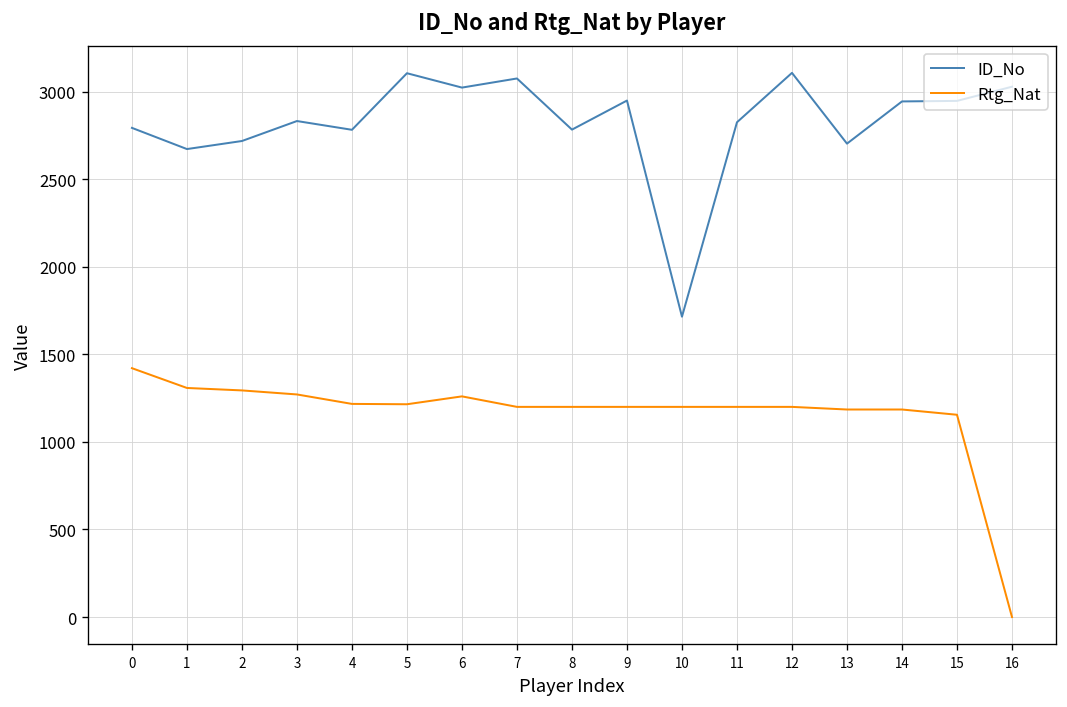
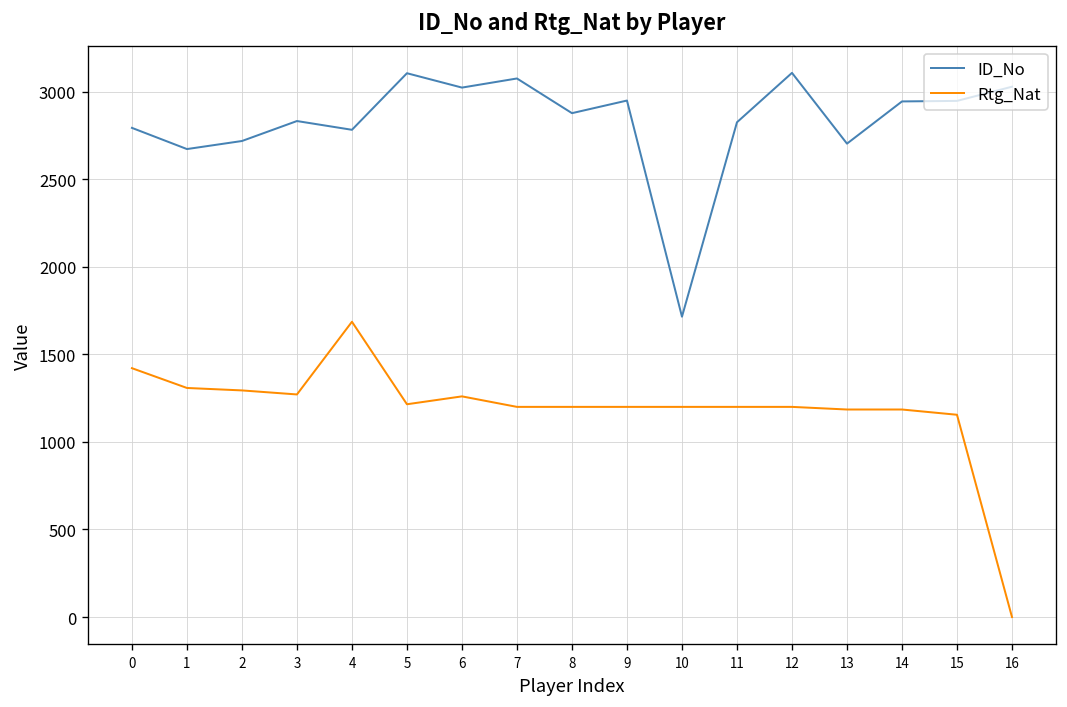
  {
    "ID_No": {
      "0": 2790,
      "1": 2670,
      "2": 2720,
      "3": 2830,
      "4": 2780,
      "5": 3110,
      "6": 3020,
      "7": 3080,
-     "8": 2780,
+     "8": 2880,
      "9": 2950,
      "10": 1720,
      "11": 2830,
      "12": 3110,
      "13": 2700,
      "14": 2940
    },
    "Rtg_Nat": {
      "0": 1420,
      "1": 1310,
      "2": 1290,
      "3": 1270,
-     "4": 1220,
+     "4": 1690,
      "5": 1220,
      "6": 1260,
      "7": 1200,
      "8": 1200,
      "9": 1200,
      "10": 1200,
      "11": 1200,
      "12": 1200,
      "13": 1190,
      "14": 1190,
      "15": 1160,
      "16": 0
    }
  }
